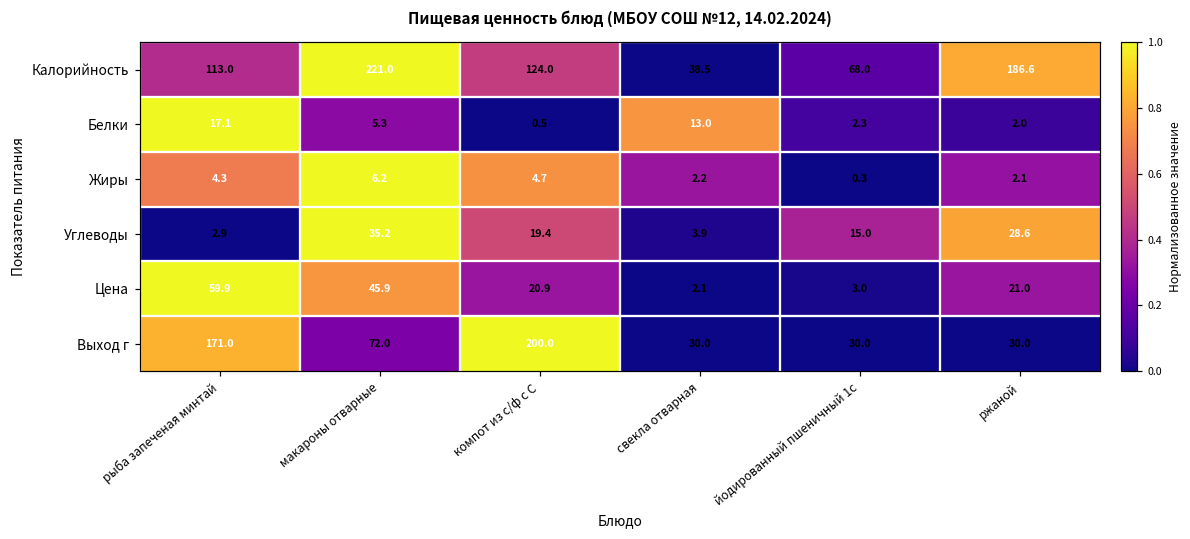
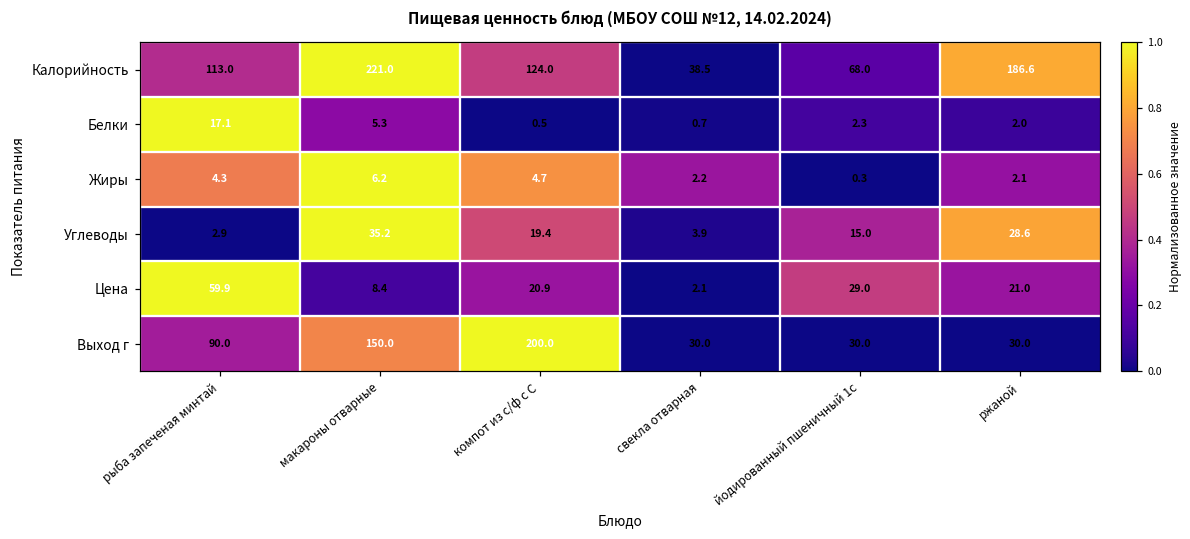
  {
    "Калорийность": {
      "рыба запеченая минтай": 113.0,
      "макароны отварные": 221.0,
      "компот из с/ф с С": 124.0,
      "свекла отварная": 38.5,
      "йодированный пшеничный 1с": 68.0,
      "ржаной": 186.6
    },
    "Белки": {
      "рыба запеченая минтай": 17.1,
      "макароны отварные": 5.3,
      "компот из с/ф с С": 0.5,
-     "свекла отварная": 13.0,
+     "свекла отварная": 0.7,
      "йодированный пшеничный 1с": 2.3,
      "ржаной": 2.0
    },
    "Жиры": {
      "рыба запеченая минтай": 4.3,
      "макароны отварные": 6.2,
      "компот из с/ф с С": 4.7,
      "свекла отварная": 2.2,
      "йодированный пшеничный 1с": 0.3,
      "ржаной": 2.1
    },
    "Углеводы": {
      "рыба запеченая минтай": 2.9,
      "макароны отварные": 35.2,
      "компот из с/ф с С": 19.4,
      "свекла отварная": 3.9,
      "йодированный пшеничный 1с": 15.0,
      "ржаной": 28.6
    },
    "Цена": {
      "рыба запеченая минтай": 59.9,
-     "макароны отварные": 45.9,
+     "макароны отварные": 8.4,
      "компот из с/ф с С": 20.9,
      "свекла отварная": 2.1,
-     "йодированный пшеничный 1с": 3.0,
+     "йодированный пшеничный 1с": 29.0,
      "ржаной": 21.0
    },
    "Выход г": {
-     "рыба запеченая минтай": 171.0,
-     "макароны отварные": 72.0,
+     "рыба запеченая минтай": 90.0,
+     "макароны отварные": 150.0,
      "компот из с/ф с С": 200.0,
      "свекла отварная": 30.0,
      "йодированный пшеничный 1с": 30.0,
      "ржаной": 30.0
    }
  }
